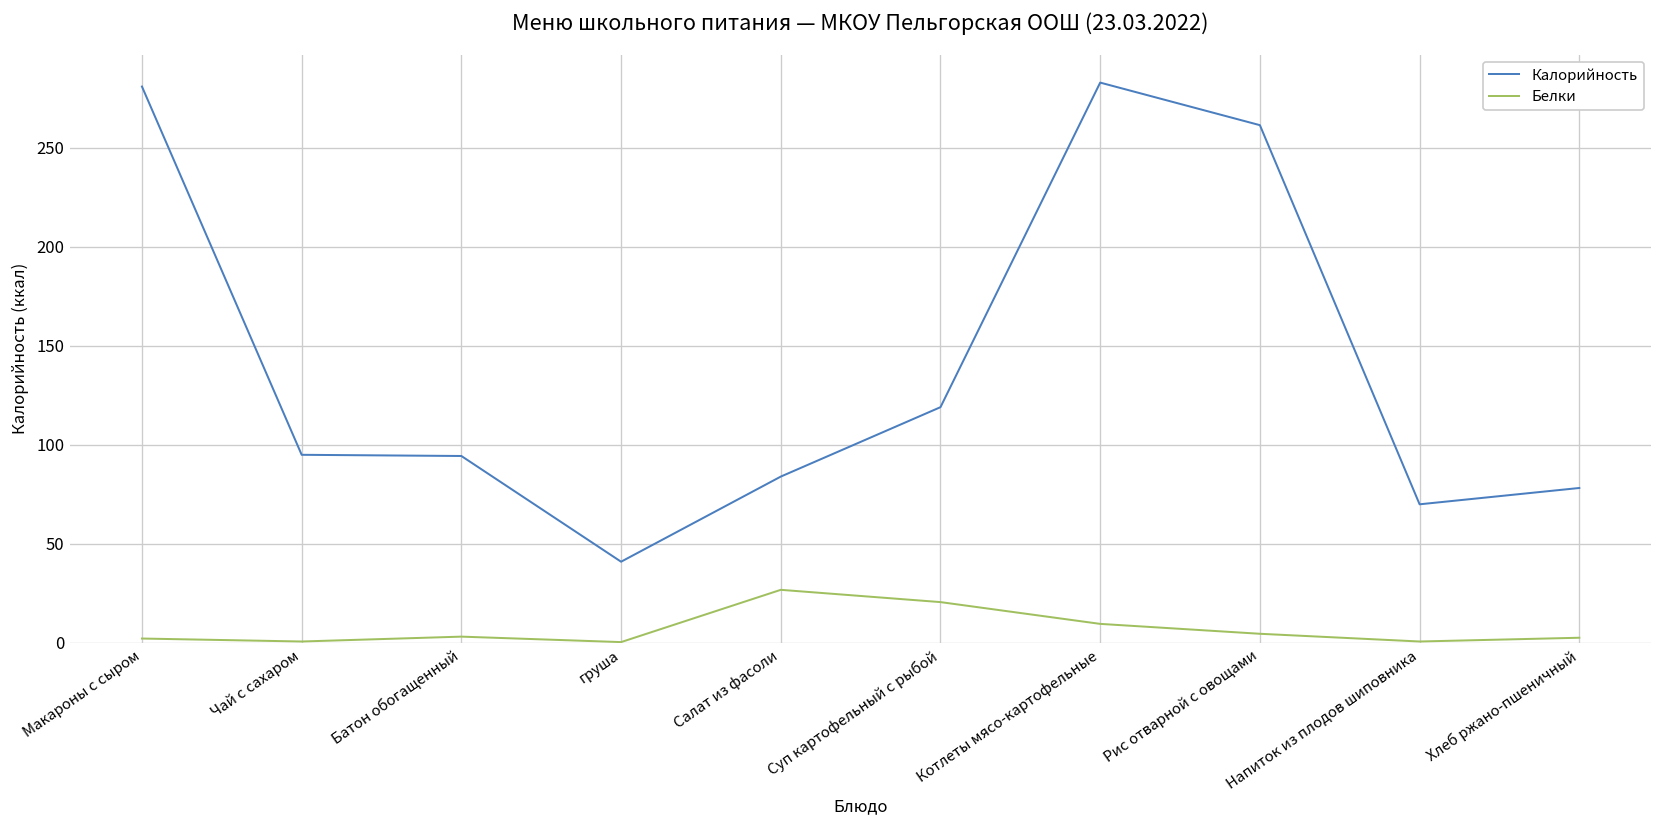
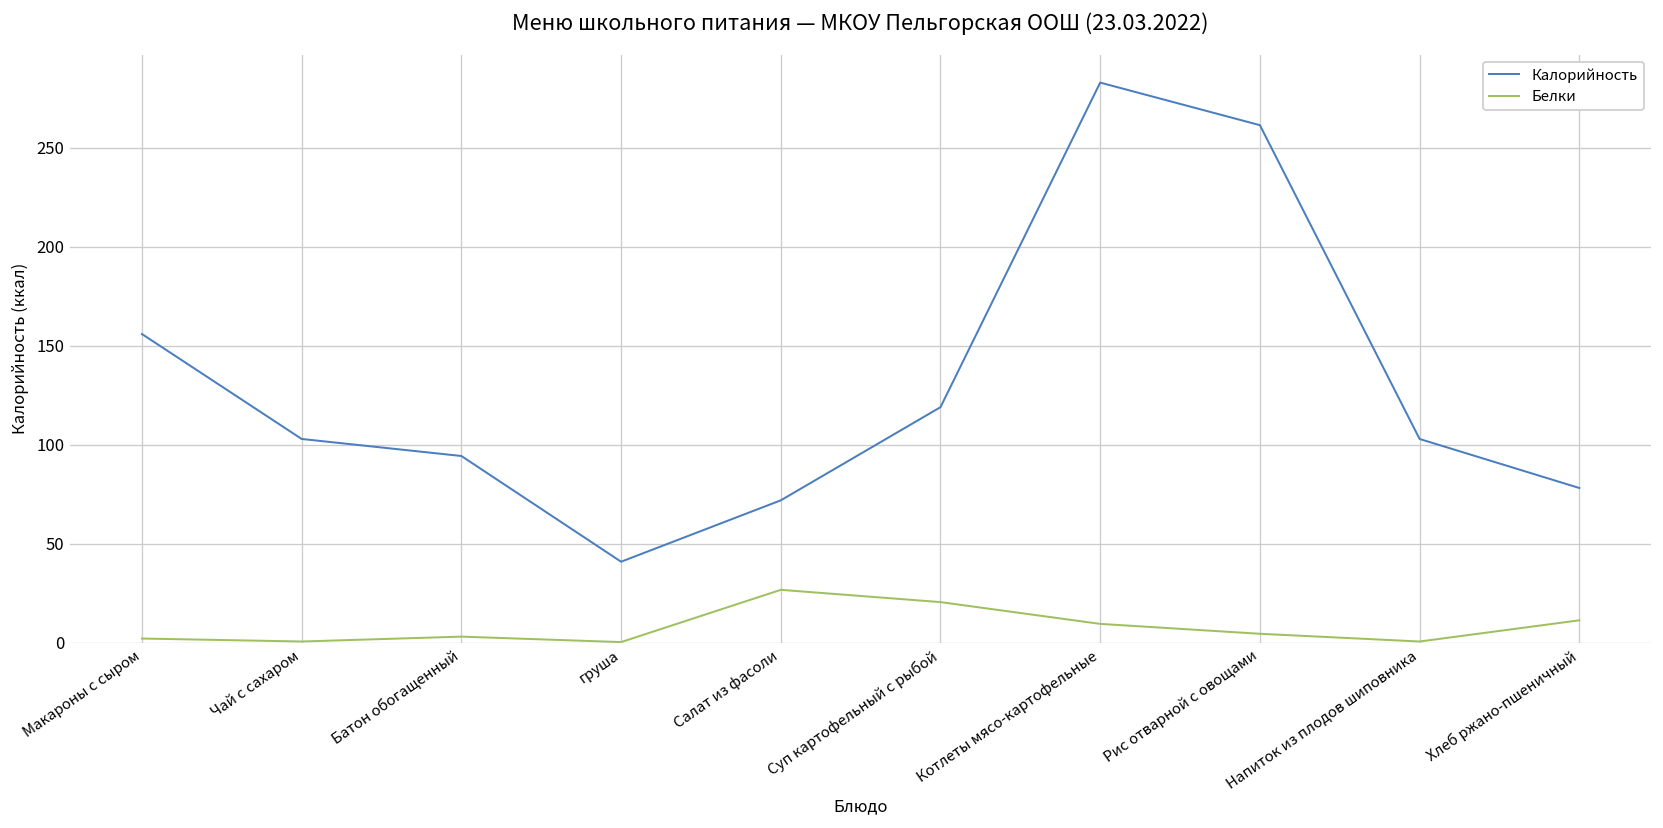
  {
    "Калорийность": {
-     "Макароны с сыром": 281,
-     "Чай с сахаром": 95,
+     "Макароны с сыром": 156,
+     "Чай с сахаром": 103,
      "Батон обогащенный": 94,
      "груша": 41,
-     "Салат из фасоли": 84,
+     "Салат из фасоли": 72,
      "Суп картофельный с рыбой": 119,
      "Котлеты мясо-картофельные": 283,
      "Рис отварной с овощами": 262,
-     "Напиток из плодов шиповника": 70,
+     "Напиток из плодов шиповника": 103,
      "Хлеб ржано-пшеничный": 78
    },
    "Белки": {
      "Макароны с сыром": 2,
      "Чай с сахаром": 1,
      "Батон обогащенный": 3,
      "груша": 0,
      "Салат из фасоли": 27,
      "Суп картофельный с рыбой": 21,
      "Котлеты мясо-картофельные": 10,
      "Рис отварной с овощами": 5,
      "Напиток из плодов шиповника": 1,
-     "Хлеб ржано-пшеничный": 3
+     "Хлеб ржано-пшеничный": 11
    }
  }
